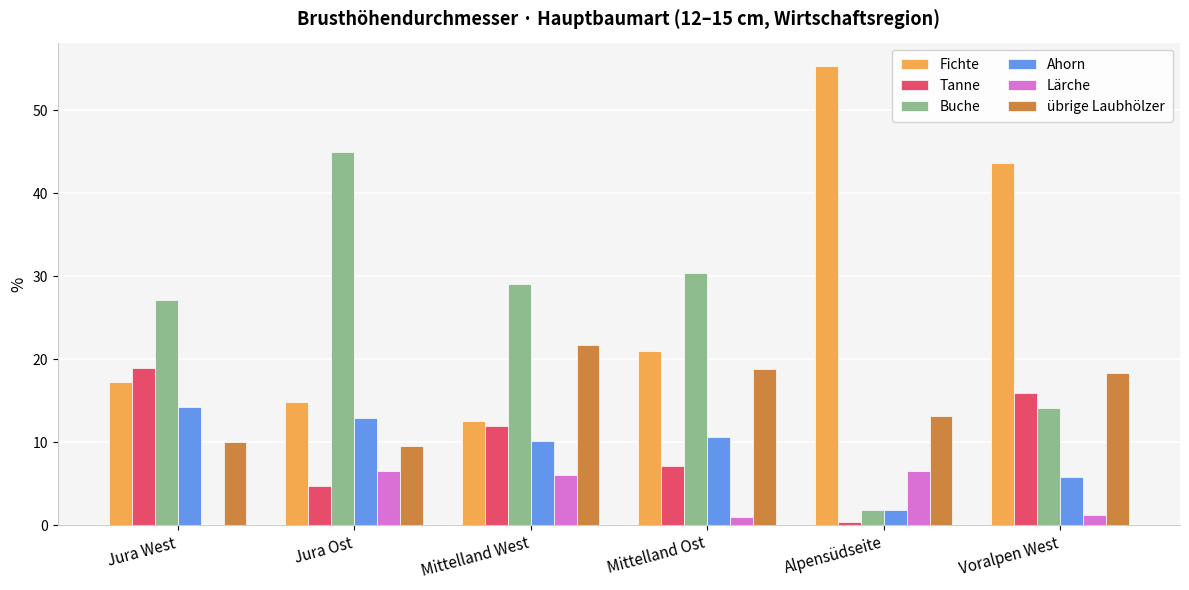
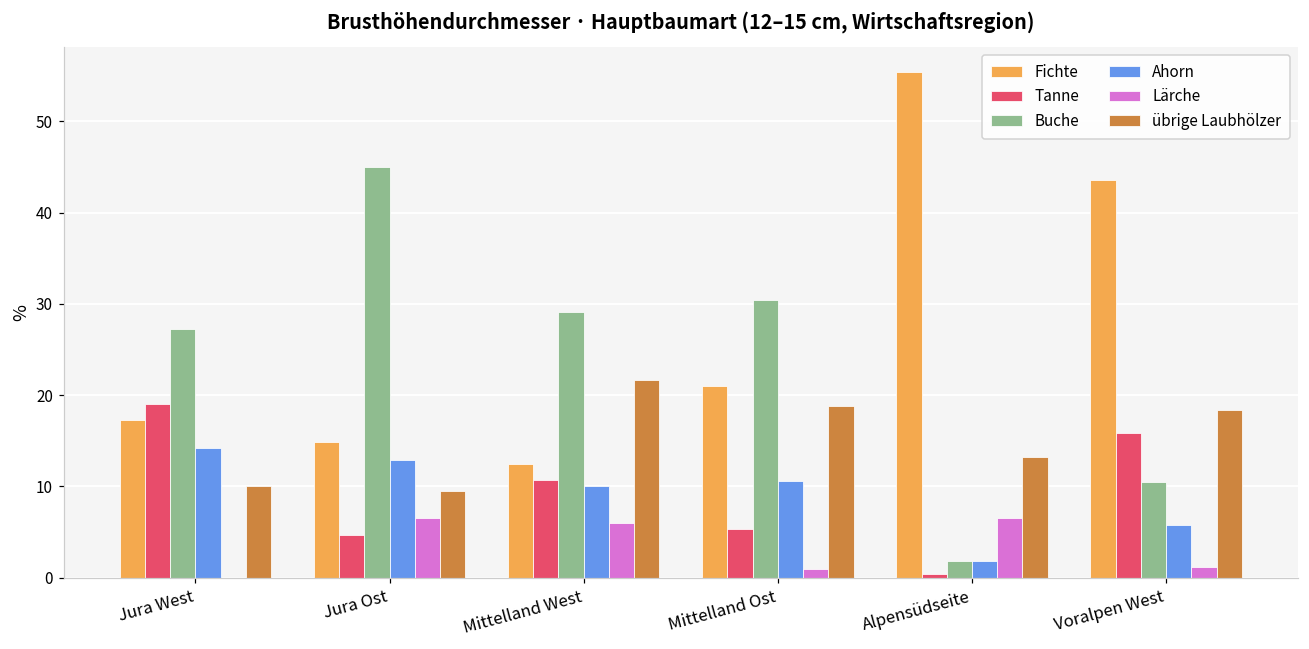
  {
    "Tanne": {
      "Jura West": 19,
      "Jura Ost": 5,
-     "Mittelland West": 12,
-     "Mittelland Ost": 7,
+     "Mittelland West": 11,
+     "Mittelland Ost": 5,
      "Alpensüdseite": 0,
      "Voralpen West": 16
    },
    "Buche": {
      "Jura West": 27,
      "Jura Ost": 45,
      "Mittelland West": 29,
      "Mittelland Ost": 30,
      "Alpensüdseite": 2,
-     "Voralpen West": 14
+     "Voralpen West": 11
    },
    "Ahorn": {
      "Jura West": 14,
      "Jura Ost": 13,
      "Mittelland West": 10,
      "Mittelland Ost": 11,
      "Alpensüdseite": 2,
      "Voralpen West": 6
    },
    "Lärche": {
      "Jura West": 0,
      "Jura Ost": 7,
      "Mittelland West": 6,
      "Mittelland Ost": 1,
      "Alpensüdseite": 7,
      "Voralpen West": 1
    }
  }
